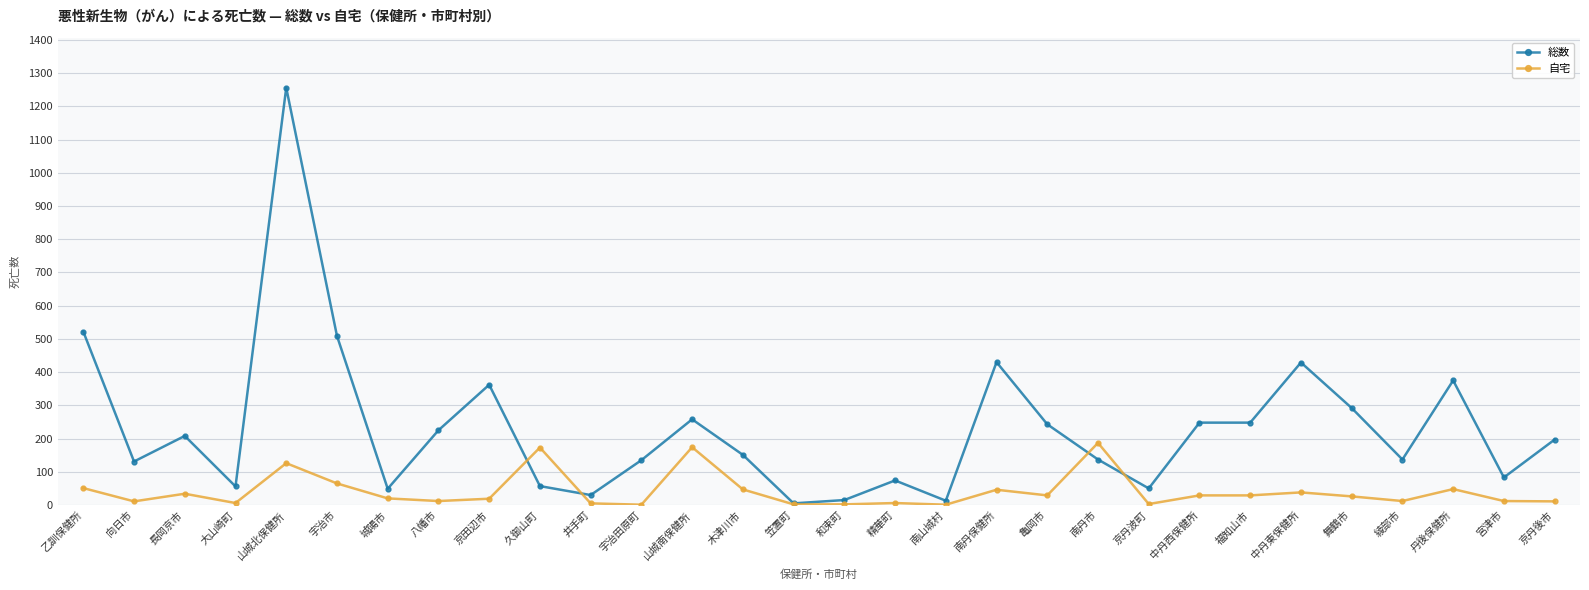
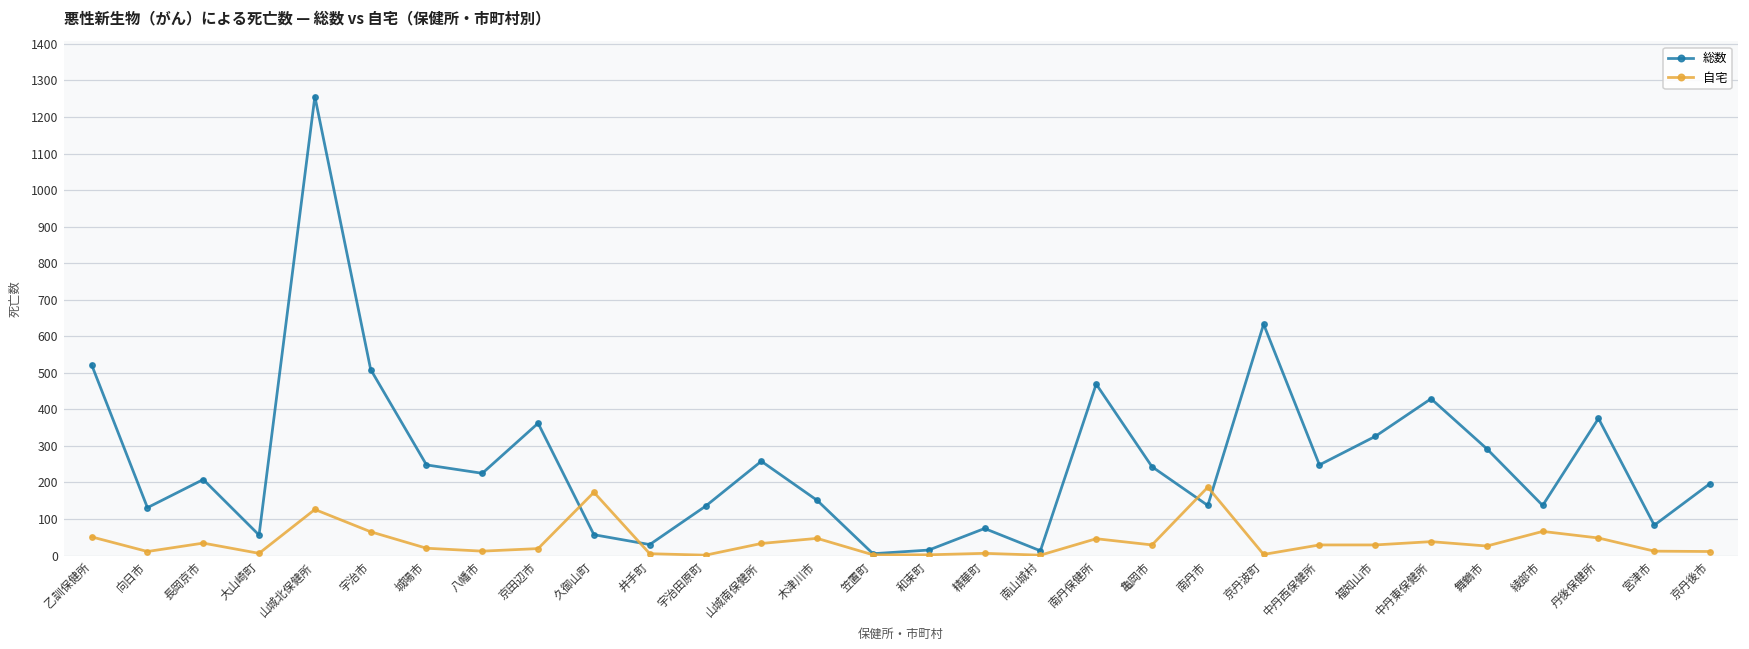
  {
    "総数": {
      "乙訓保健所": 520,
      "向日市": 130,
      "長岡京市": 210,
      "大山崎町": 60,
      "山城北保健所": 1260,
      "宇治市": 510,
-     "城陽市": 50,
+     "城陽市": 250,
      "八幡市": 230,
      "京田辺市": 360,
      "久御山町": 60,
      "井手町": 30,
      "宇治田原町": 140,
      "山城南保健所": 260,
      "木津川市": 150,
      "和束町": 20,
      "精華町": 70,
      "南山城村": 10,
-     "南丹保健所": 430,
+     "南丹保健所": 470,
      "亀岡市": 240,
      "南丹市": 140,
-     "京丹波町": 50,
+     "京丹波町": 630,
      "中丹西保健所": 250,
-     "福知山市": 250,
+     "福知山市": 330,
      "中丹東保健所": 430,
      "舞鶴市": 290,
      "綾部市": 140,
      "丹後保健所": 380,
      "宮津市": 80,
      "京丹後市": 200
    },
    "自宅": {
      "乙訓保健所": 50,
      "向日市": 10,
      "長岡京市": 30,
      "大山崎町": 10,
      "山城北保健所": 130,
      "宇治市": 70,
      "城陽市": 20,
      "八幡市": 10,
      "京田辺市": 20,
      "久御山町": 170,
      "井手町": 10,
      "宇治田原町": 0,
-     "山城南保健所": 170,
+     "山城南保健所": 30,
      "木津川市": 50,
      "和束町": 0,
      "精華町": 10,
      "南山城村": 0,
      "南丹保健所": 50,
      "亀岡市": 30,
      "南丹市": 190,
      "京丹波町": 0,
      "中丹西保健所": 30,
      "福知山市": 30,
      "中丹東保健所": 40,
      "舞鶴市": 30,
-     "綾部市": 10,
+     "綾部市": 70,
      "丹後保健所": 50,
      "宮津市": 10,
      "京丹後市": 10
    }
  }
